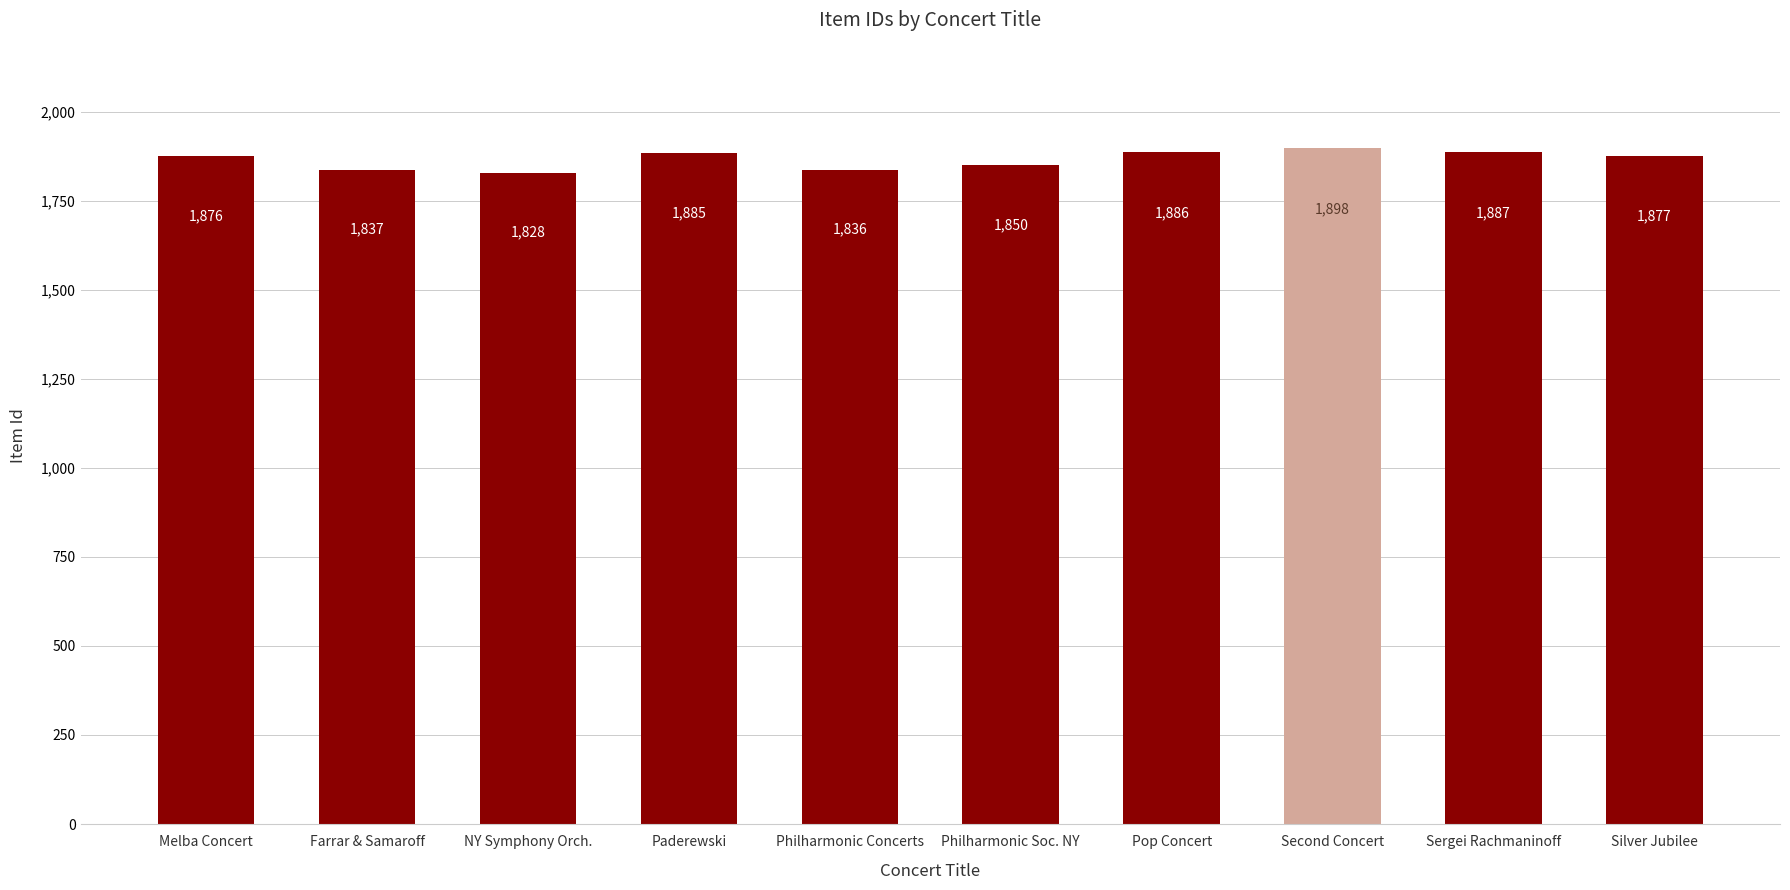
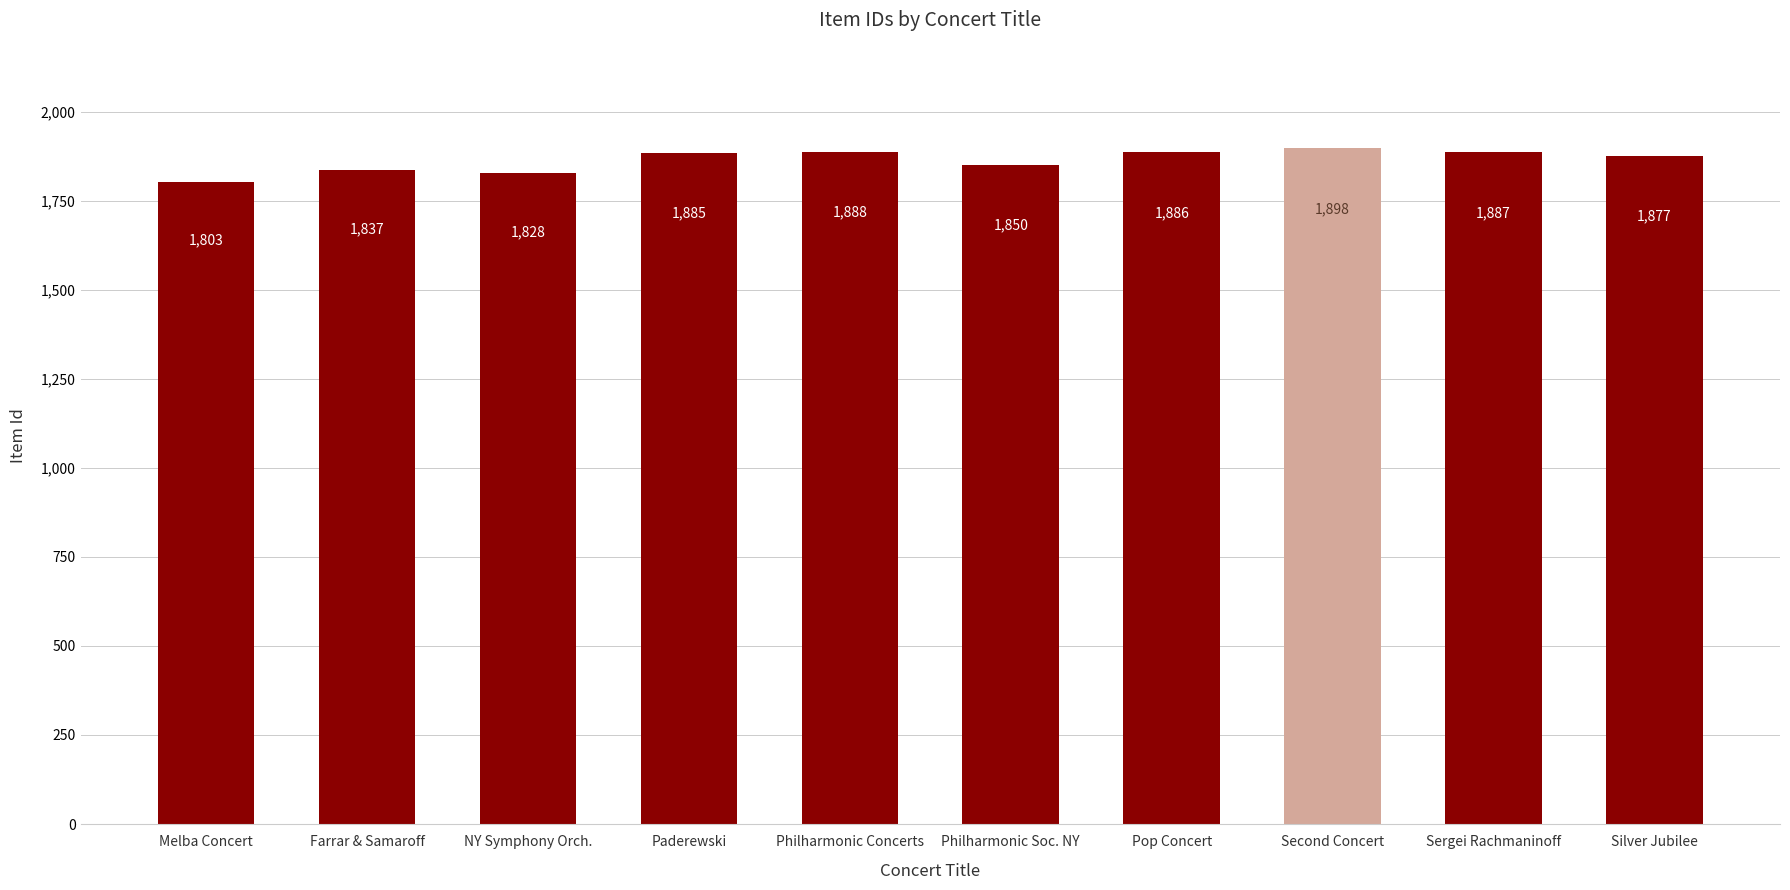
  {
-   "Melba Concert": "1,876",
+   "Melba Concert": "1,803",
    "Farrar & Samaroff": "1,837",
    "NY Symphony Orch.": "1,828",
    "Paderewski": "1,885",
-   "Philharmonic Concerts": "1,836",
+   "Philharmonic Concerts": "1,888",
    "Philharmonic Soc. NY": "1,850",
    "Pop Concert": "1,886",
    "Second Concert": "1,898",
    "Sergei Rachmaninoff": "1,887",
    "Silver Jubilee": "1,877"
  }
